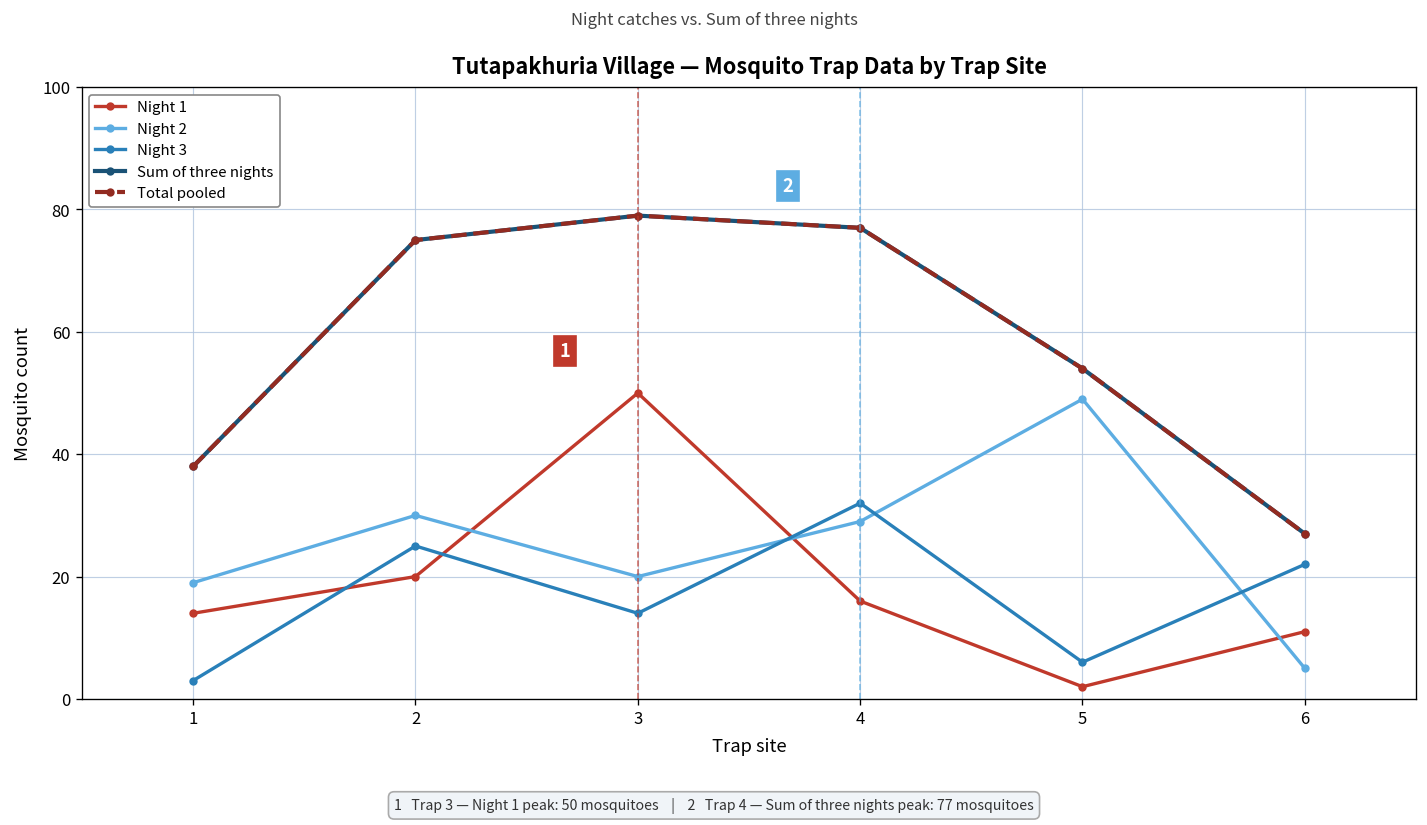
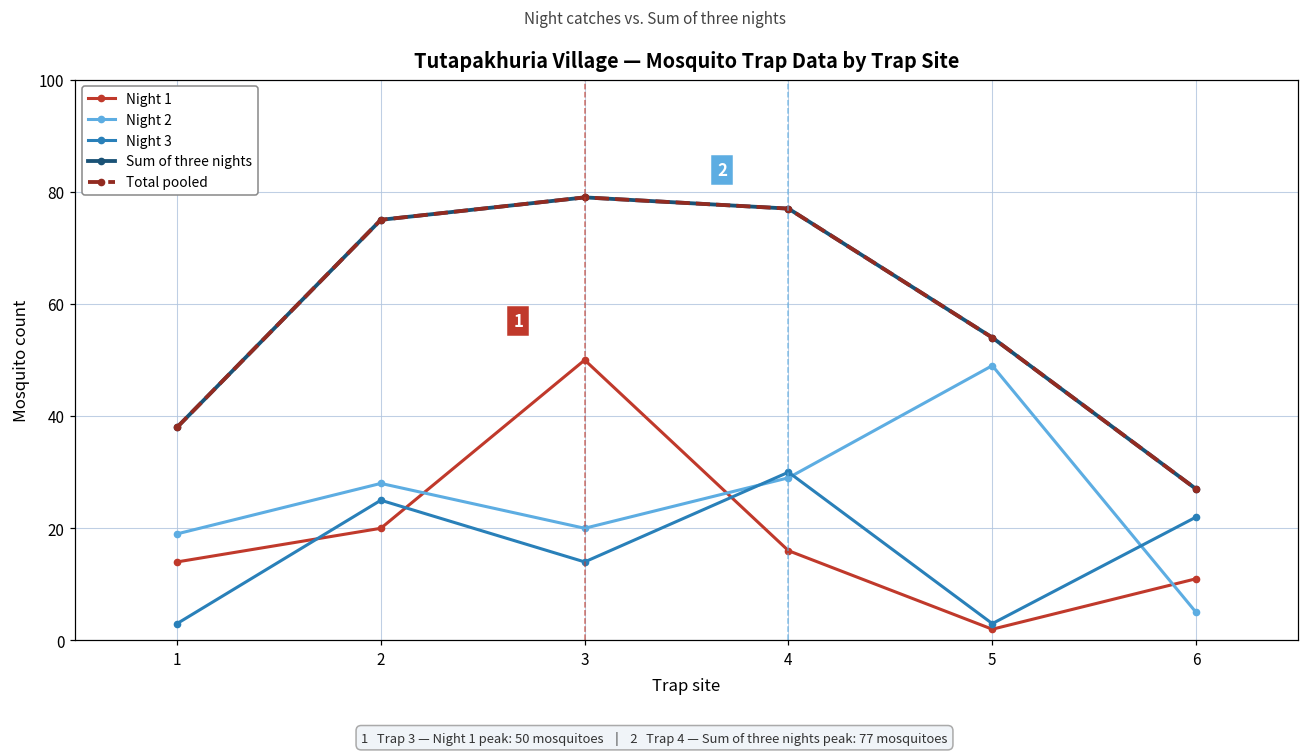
  {
    "Night 2": {
      "1": 19,
-     "2": 30,
+     "2": 28,
      "3": 20,
      "4": 29,
      "5": 49,
      "6": 5
    },
    "Night 3": {
      "1": 3,
      "2": 25,
      "3": 14,
-     "4": 32,
-     "5": 6,
+     "4": 30,
+     "5": 3,
      "6": 22
    }
  }
